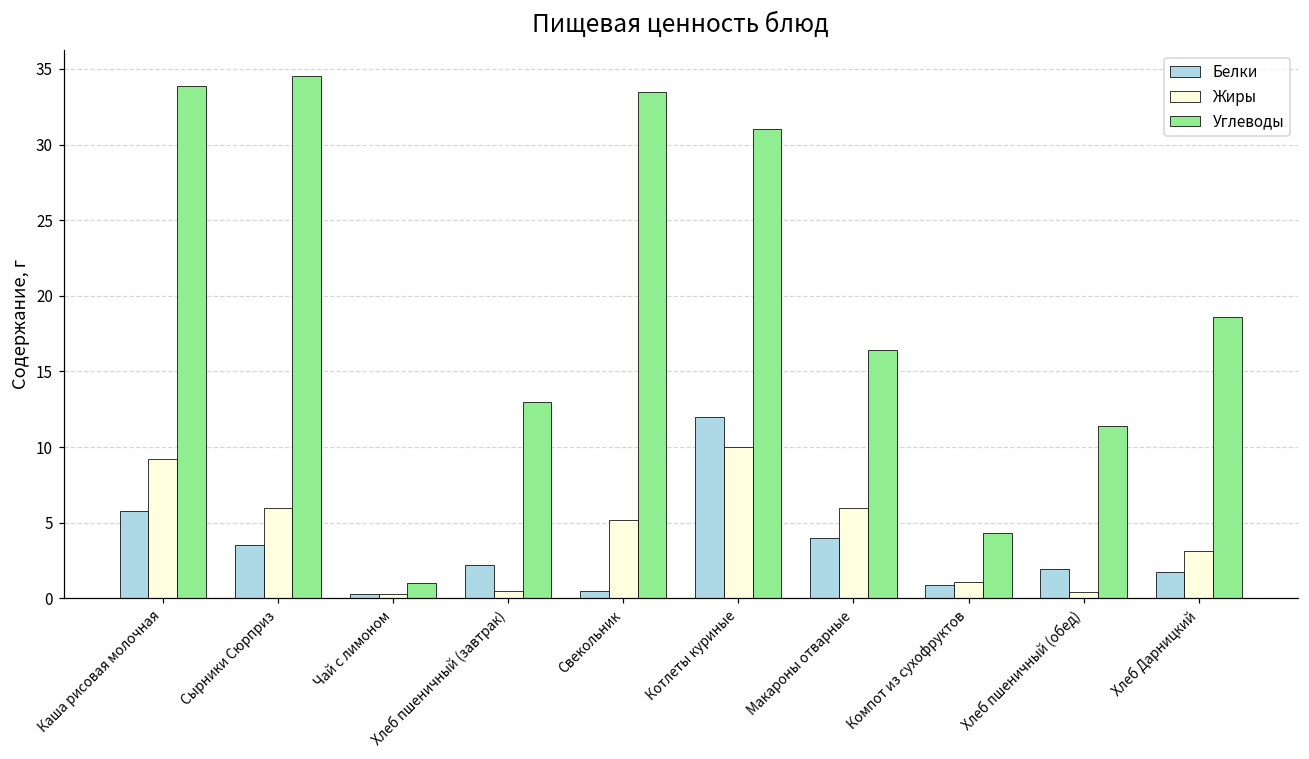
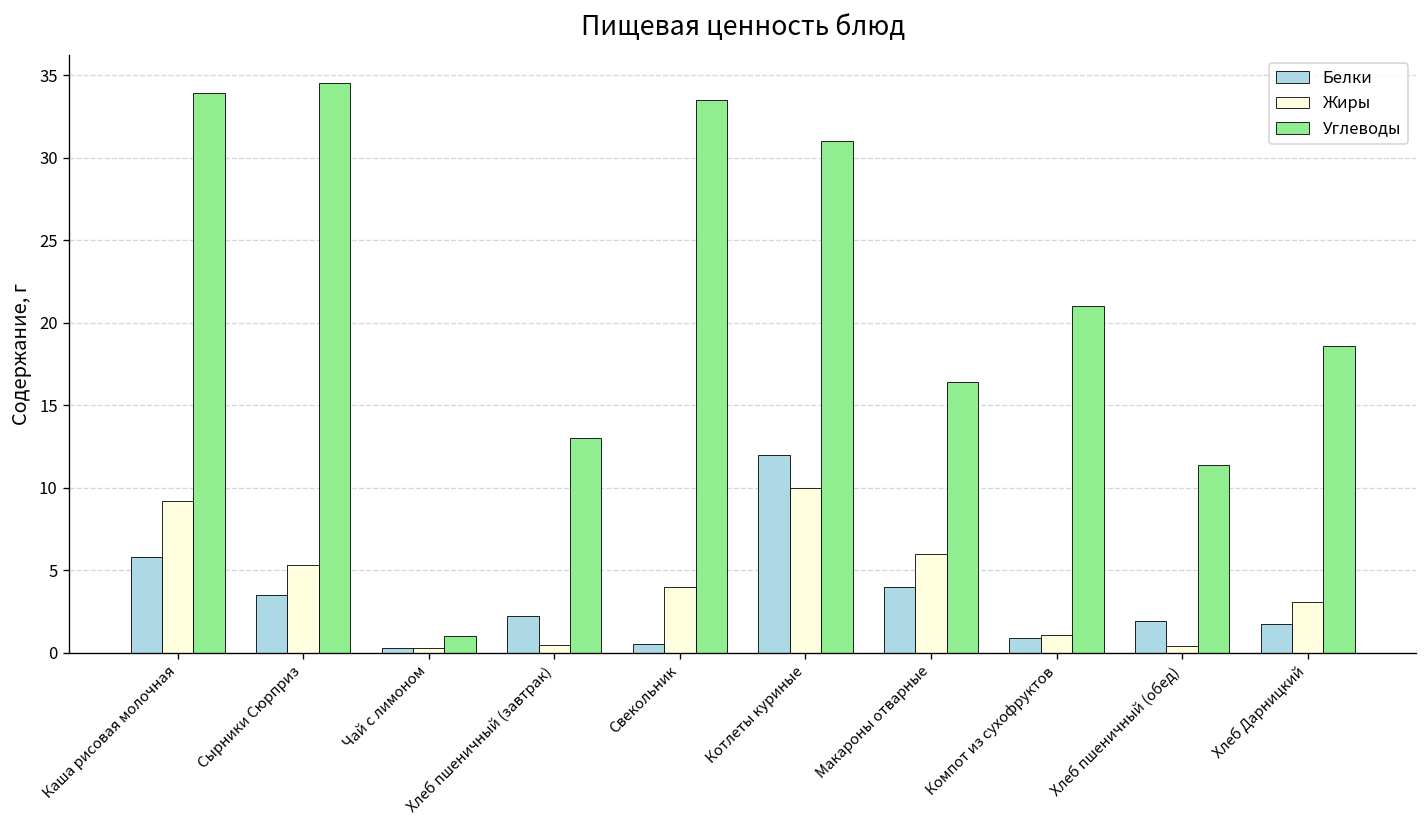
  {
    "Белки": {
      "Каша рисовая молочная": 5.8,
      "Сырники Сюрприз": 3.5,
      "Чай с лимоном": 0.3,
      "Хлеб пшеничный (завтрак)": 2.2,
      "Свекольник": 0.5,
      "Котлеты куриные": 12.0,
      "Макароны отварные": 4.0,
      "Компот из сухофруктов": 0.9,
      "Хлеб пшеничный (обед)": 1.9,
      "Хлеб Дарницкий": 1.8
    },
    "Жиры": {
      "Каша рисовая молочная": 9.2,
-     "Сырники Сюрприз": 6.0,
+     "Сырники Сюрприз": 5.3,
      "Чай с лимоном": 0.3,
      "Хлеб пшеничный (завтрак)": 0.5,
-     "Свекольник": 5.2,
+     "Свекольник": 4.0,
      "Котлеты куриные": 10.0,
      "Макароны отварные": 6.0,
      "Компот из сухофруктов": 1.1,
      "Хлеб пшеничный (обед)": 0.4,
      "Хлеб Дарницкий": 3.1
    },
    "Углеводы": {
      "Каша рисовая молочная": 33.9,
      "Сырники Сюрприз": 34.5,
      "Чай с лимоном": 1.0,
      "Хлеб пшеничный (завтрак)": 13.0,
      "Свекольник": 33.5,
      "Котлеты куриные": 31.0,
      "Макароны отварные": 16.4,
-     "Компот из сухофруктов": 4.3,
+     "Компот из сухофруктов": 21.0,
      "Хлеб пшеничный (обед)": 11.4,
      "Хлеб Дарницкий": 18.6
    }
  }
